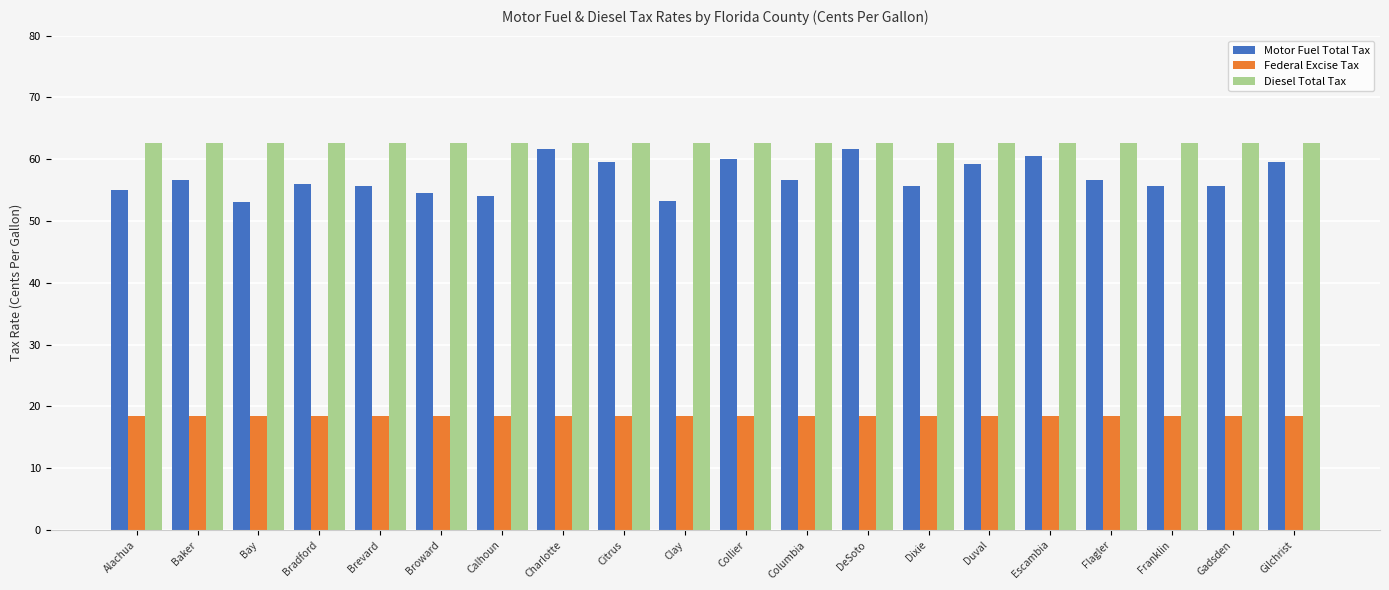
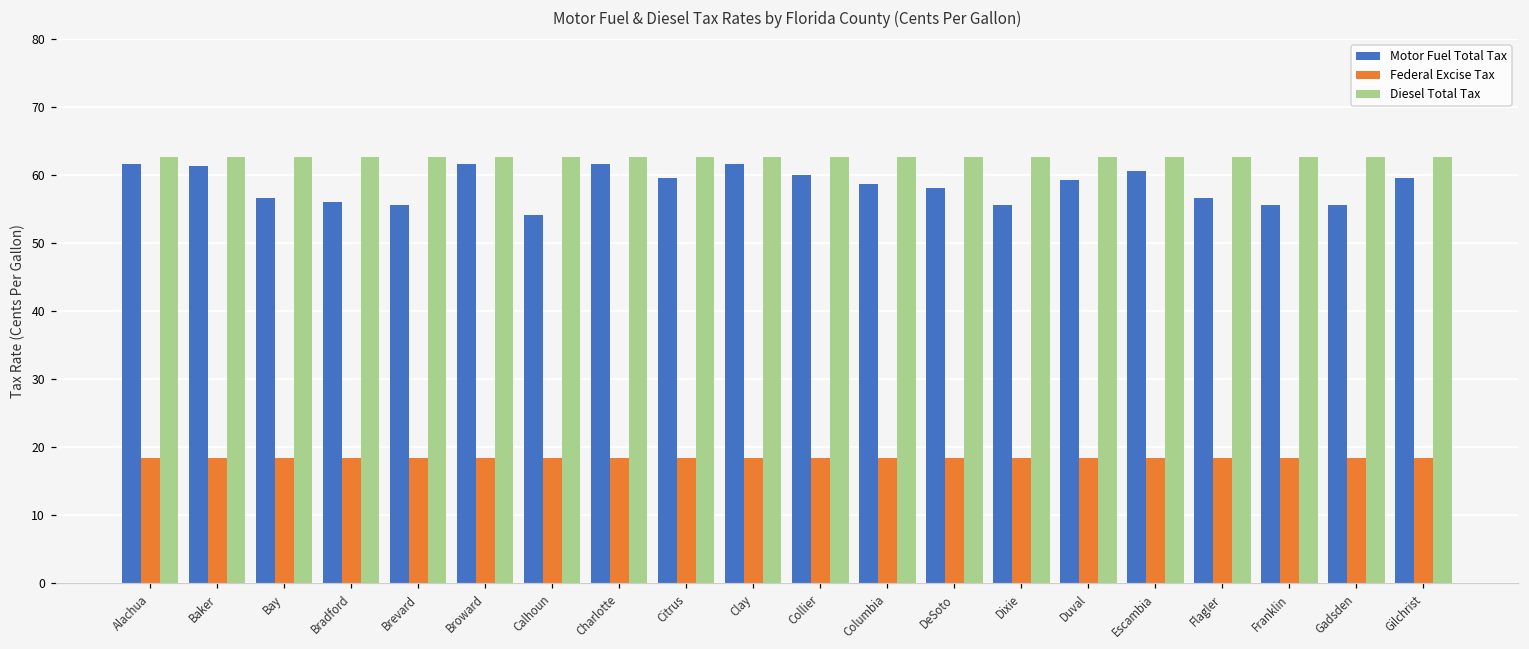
  {
    "Motor Fuel Total Tax": {
-     "Alachua": 55,
-     "Baker": 57,
-     "Bay": 53,
+     "Alachua": 62,
+     "Baker": 61,
+     "Bay": 57,
      "Bradford": 56,
      "Brevard": 56,
-     "Broward": 55,
+     "Broward": 62,
      "Calhoun": 54,
      "Charlotte": 62,
      "Citrus": 60,
-     "Clay": 53,
+     "Clay": 62,
      "Collier": 60,
-     "Columbia": 57,
-     "DeSoto": 62,
+     "Columbia": 59,
+     "DeSoto": 58,
      "Dixie": 56,
      "Duval": 59,
      "Escambia": 61,
      "Flagler": 57,
      "Franklin": 56,
      "Gadsden": 56,
      "Gilchrist": 60
    },
    "Federal Excise Tax": {
      "Alachua": 18,
      "Baker": 18,
      "Bay": 18,
      "Bradford": 18,
      "Brevard": 18,
      "Broward": 18,
      "Calhoun": 18,
      "Charlotte": 18,
      "Citrus": 18,
      "Clay": 18,
      "Collier": 18,
      "Columbia": 18,
      "DeSoto": 18,
      "Dixie": 18,
      "Duval": 18,
      "Escambia": 18,
      "Flagler": 18,
      "Franklin": 18,
      "Gadsden": 18,
      "Gilchrist": 18
    },
    "Diesel Total Tax": {
      "Alachua": 63,
      "Baker": 63,
      "Bay": 63,
      "Bradford": 63,
      "Brevard": 63,
      "Broward": 63,
      "Calhoun": 63,
      "Charlotte": 63,
      "Citrus": 63,
      "Clay": 63,
      "Collier": 63,
      "Columbia": 63,
      "DeSoto": 63,
      "Dixie": 63,
      "Duval": 63,
      "Escambia": 63,
      "Flagler": 63,
      "Franklin": 63,
      "Gadsden": 63,
      "Gilchrist": 63
    }
  }
